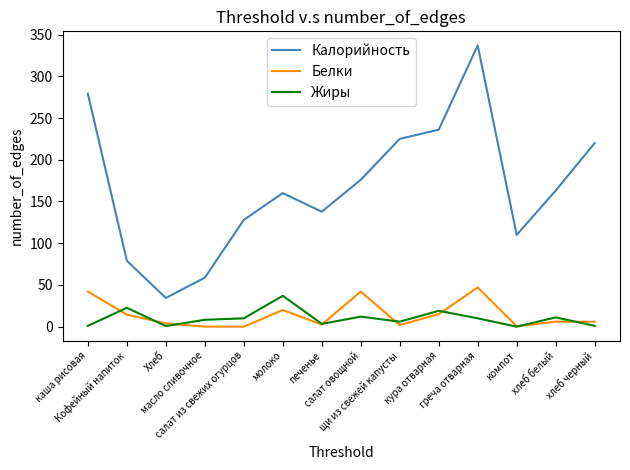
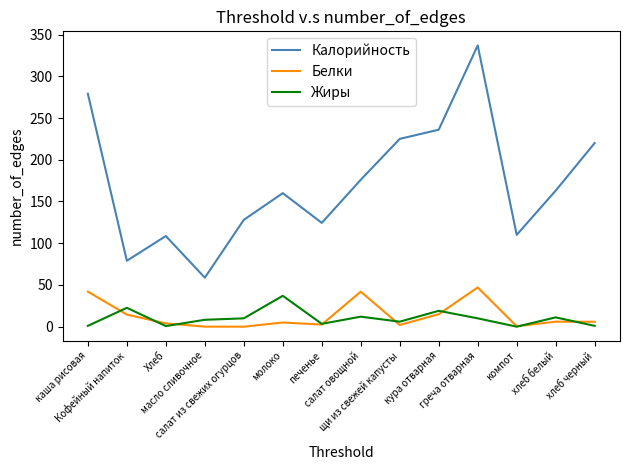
  {
    "Калорийность": {
      "каша рисовая": 280,
      "Кофейный напиток": 80,
-     "Хлеб": 30,
+     "Хлеб": 110,
      "масло сливочное": 60,
      "салат из свежих огурцов": 130,
      "молоко": 160,
-     "печенье": 140,
+     "печенье": 120,
      "салат овощной": 180,
      "щи из свежей капусты": 230,
      "кура отварная": 240,
      "греча отварная": 340,
      "компот": 110,
      "хлеб белый": 160,
      "хлеб черный": 220
    },
    "Белки": {
      "каша рисовая": 40,
      "Кофейный напиток": 10,
      "Хлеб": 0,
      "масло сливочное": 0,
      "салат из свежих огурцов": 0,
-     "молоко": 20,
+     "молоко": 10,
      "салат овощной": 40,
      "щи из свежей капусты": 0,
      "кура отварная": 20,
      "греча отварная": 50,
      "хлеб белый": 10,
      "хлеб черный": 10
    },
    "Жиры": {
      "каша рисовая": 0,
      "Кофейный напиток": 20,
      "Хлеб": 0,
      "масло сливочное": 10,
      "салат из свежих огурцов": 10,
      "молоко": 40,
      "салат овощной": 10,
      "щи из свежей капусты": 10,
      "кура отварная": 20,
      "греча отварная": 10,
      "хлеб белый": 10,
      "хлеб черный": 0
    }
  }
